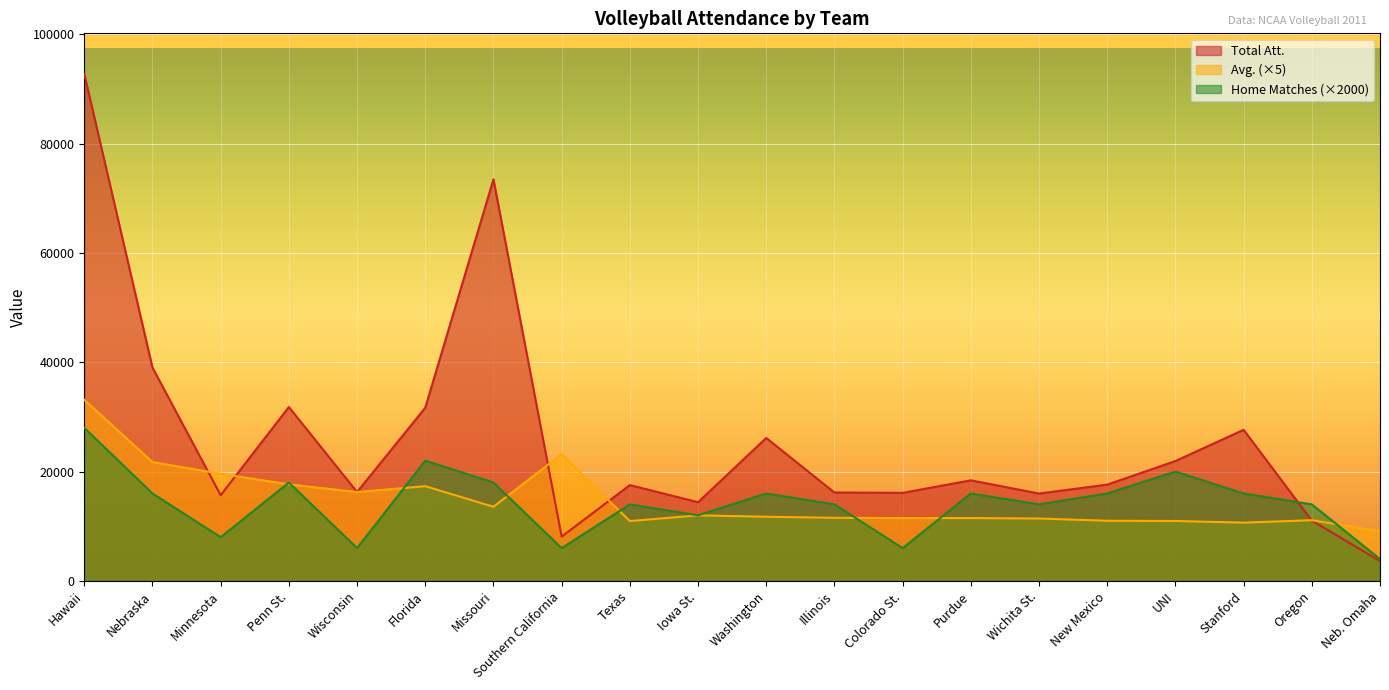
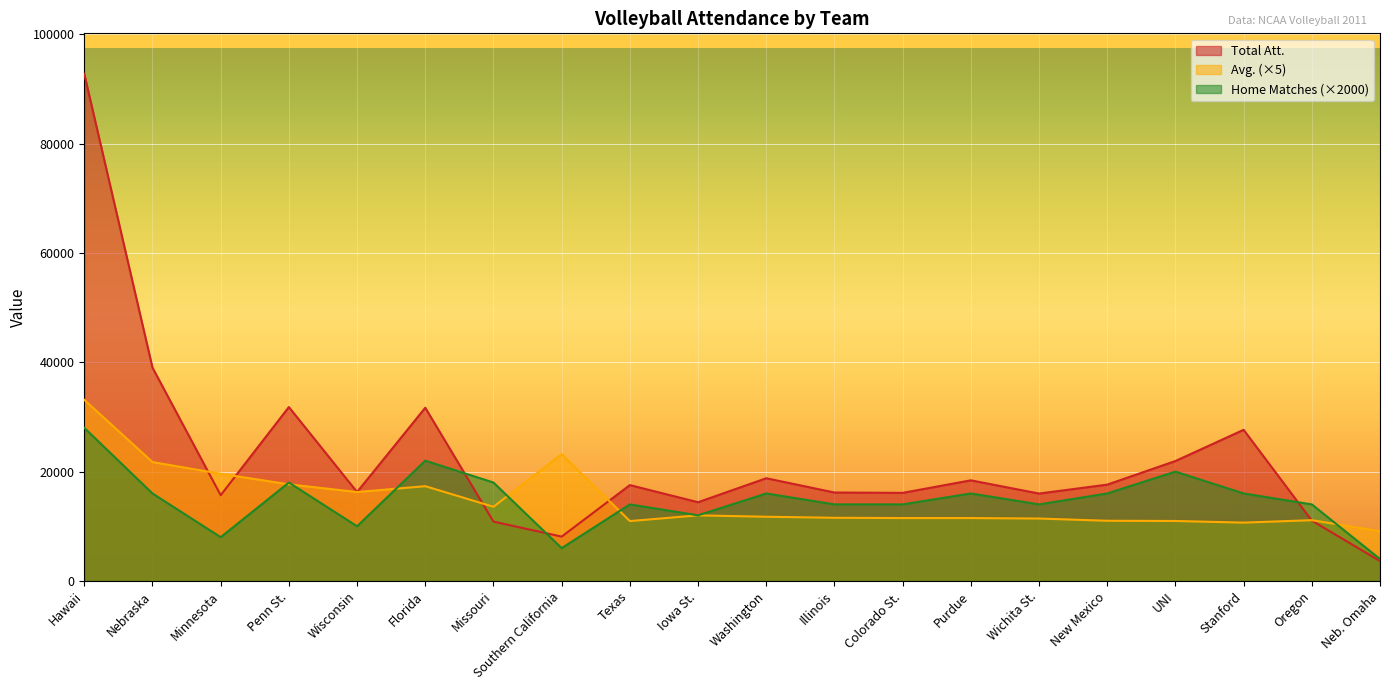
  {
    "Total Att.": {
      "Hawaii": 93000,
      "Nebraska": 39000,
      "Minnesota": 16000,
      "Penn St.": 32000,
      "Florida": 32000,
-     "Missouri": 73000,
+     "Missouri": 11000,
      "Southern California": 8000,
      "Texas": 18000,
      "Iowa St.": 14000,
-     "Washington": 26000,
+     "Washington": 19000,
      "Illinois": 16000,
      "Colorado St.": 16000,
      "Purdue": 18000,
      "Wichita St.": 16000,
      "New Mexico": 18000,
      "UNI": 22000,
      "Stanford": 28000
    },
    "Avg. (×5)": {
      "Hawaii": 33000,
      "Nebraska": 22000,
      "Minnesota": 20000,
      "Florida": 17000,
      "Missouri": 14000,
      "Southern California": 23000,
      "Texas": 11000,
      "Washington": 12000,
      "Illinois": 12000,
      "Colorado St.": 12000,
      "Purdue": 12000,
      "Wichita St.": 11000,
      "New Mexico": 11000,
      "UNI": 11000,
      "Stanford": 11000,
      "Neb. Omaha": 9000
    },
    "Home Matches (×2000)": {
      "Hawaii": 28000,
      "Nebraska": 16000,
      "Minnesota": 8000,
-     "Wisconsin": 6000,
+     "Wisconsin": 10000,
      "Florida": 22000,
      "Missouri": 18000,
      "Southern California": 6000,
      "Texas": 14000,
      "Washington": 16000,
      "Illinois": 14000,
-     "Colorado St.": 6000,
+     "Colorado St.": 14000,
      "Purdue": 16000,
      "Wichita St.": 14000,
      "New Mexico": 16000,
      "UNI": 20000,
      "Stanford": 16000,
      "Oregon": 14000
    }
  }
